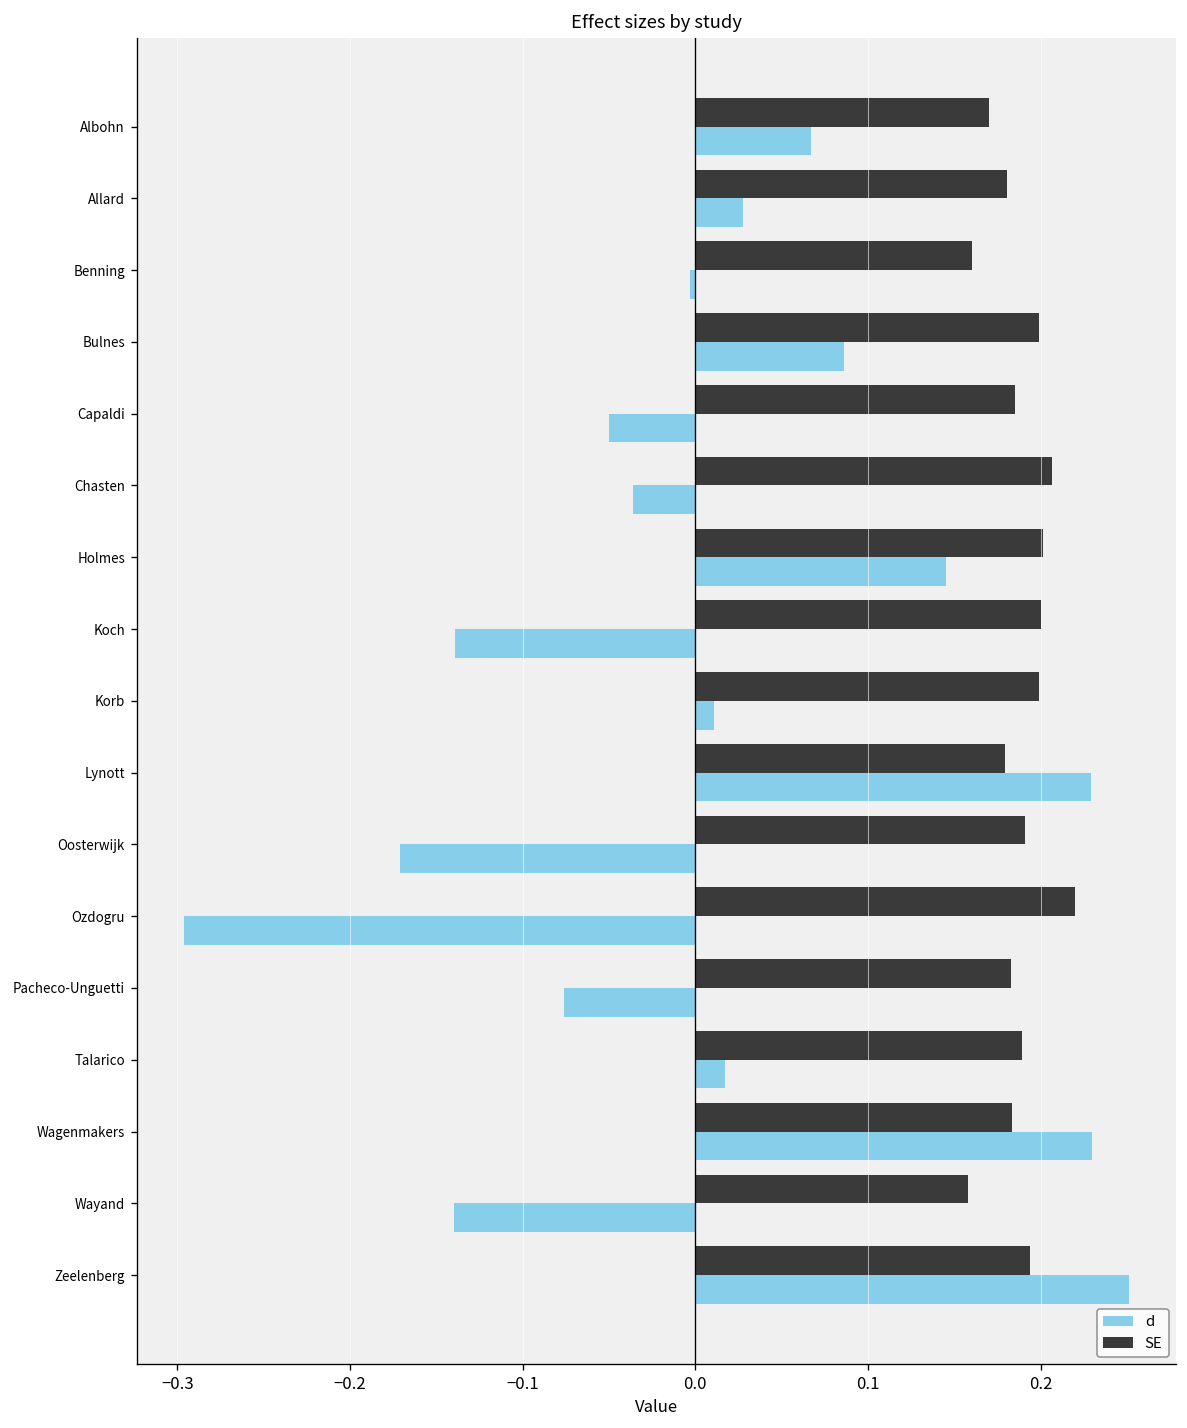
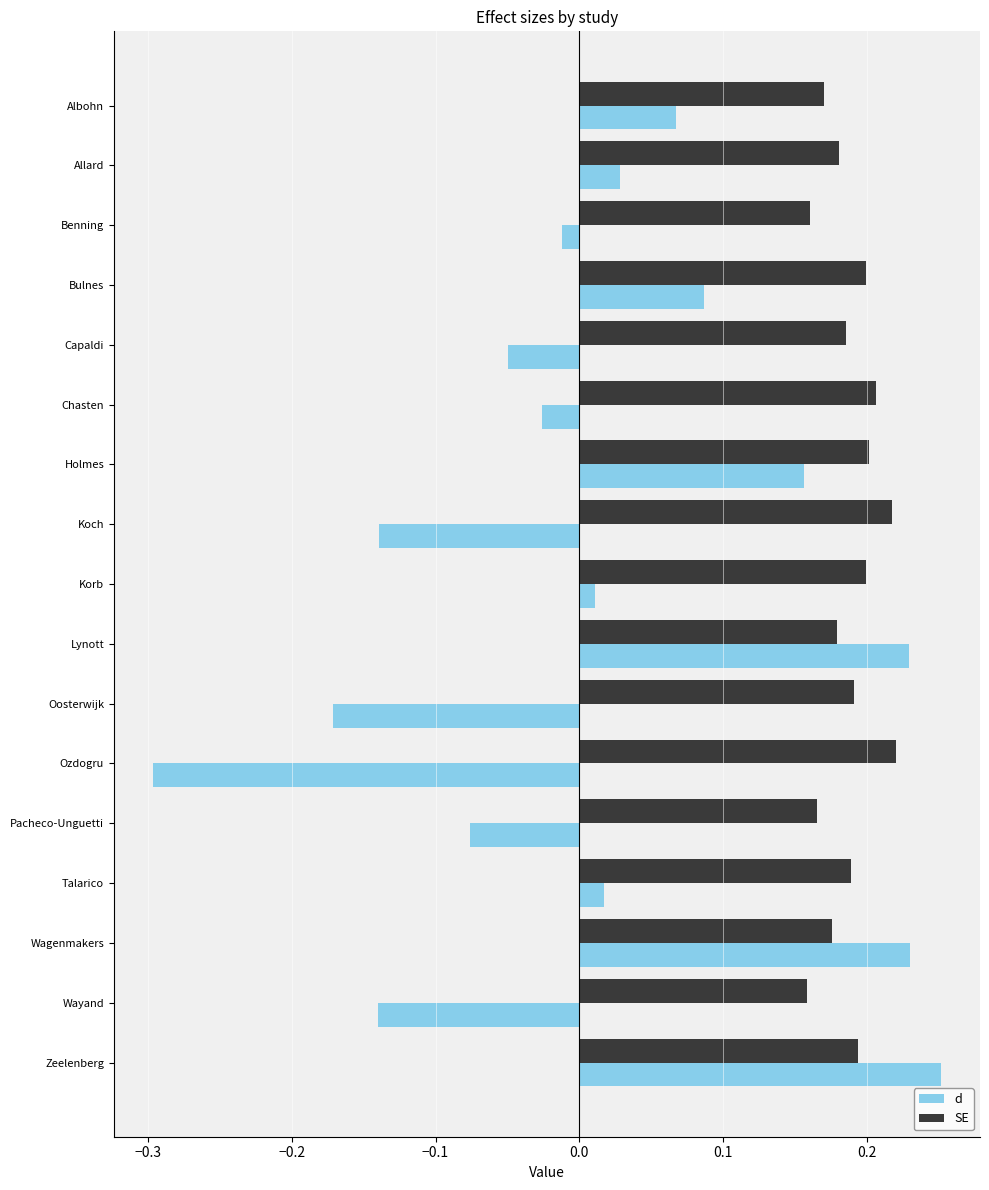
  {
    "d": {
      "Albohn": 0.067,
      "Allard": 0.028,
-     "Benning": -0.003,
+     "Benning": -0.012,
      "Bulnes": 0.086,
      "Capaldi": -0.050,
-     "Chasten": -0.036,
-     "Holmes": 0.145,
+     "Chasten": -0.026,
+     "Holmes": 0.156,
      "Koch": -0.139,
      "Korb": 0.011,
      "Lynott": 0.229,
      "Oosterwijk": -0.171,
      "Ozdogru": -0.296,
      "Pacheco-Unguetti": -0.076,
      "Talarico": 0.017,
      "Wagenmakers": 0.230,
      "Wayand": -0.140,
      "Zeelenberg": 0.251
    },
    "SE": {
      "Albohn": 0.170,
      "Allard": 0.180,
      "Benning": 0.160,
      "Bulnes": 0.199,
      "Capaldi": 0.185,
      "Chasten": 0.206,
      "Holmes": 0.201,
-     "Koch": 0.200,
+     "Koch": 0.217,
      "Korb": 0.199,
      "Lynott": 0.179,
      "Oosterwijk": 0.191,
      "Ozdogru": 0.220,
-     "Pacheco-Unguetti": 0.183,
+     "Pacheco-Unguetti": 0.165,
      "Talarico": 0.189,
-     "Wagenmakers": 0.183,
+     "Wagenmakers": 0.176,
      "Wayand": 0.158,
      "Zeelenberg": 0.194
    }
  }
